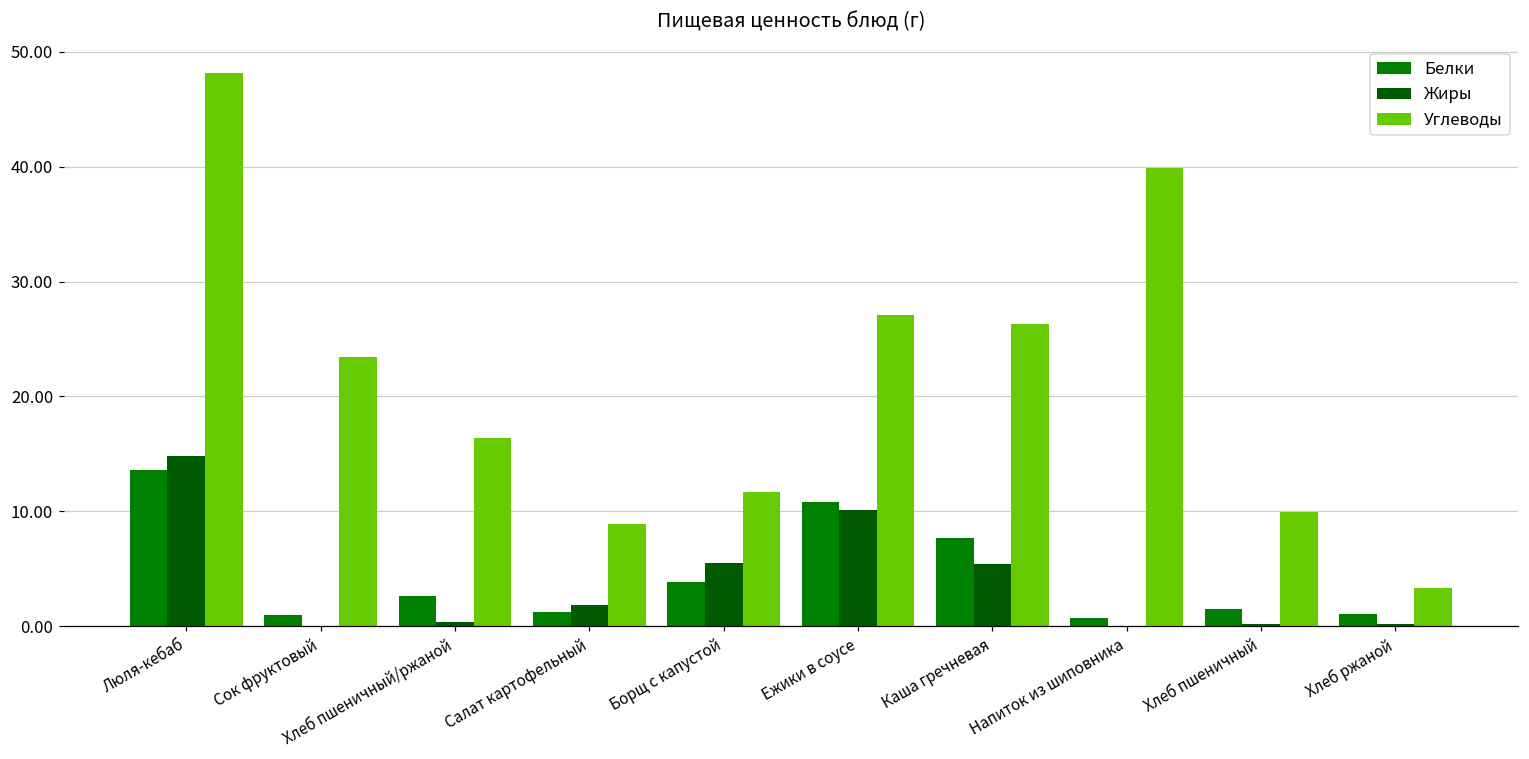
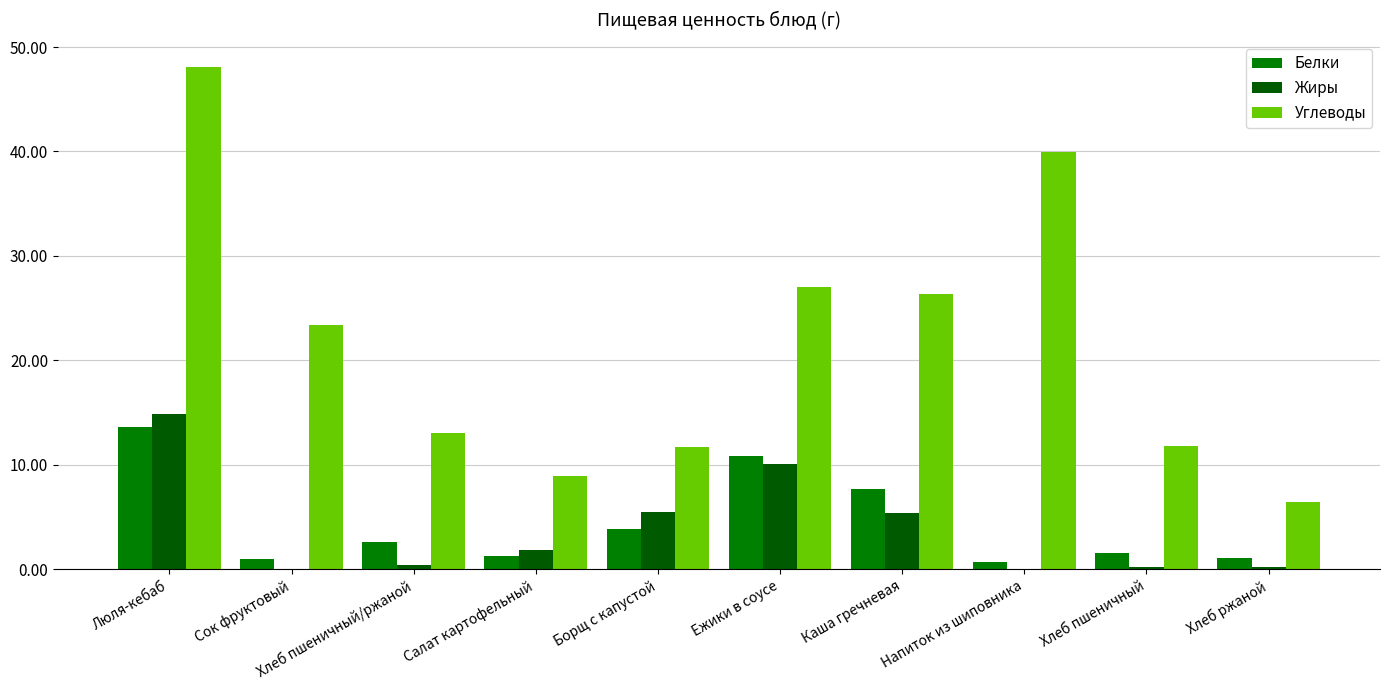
  {
    "Углеводы": {
      "Люля-кебаб": 48.1,
      "Сок фруктовый": 23.4,
-     "Хлеб пшеничный/ржаной": 16.4,
+     "Хлеб пшеничный/ржаной": 13.0,
      "Салат картофельный": 8.9,
      "Борщ с капустой": 11.7,
      "Ежики в соусе": 27.1,
      "Каша гречневая": 26.3,
      "Напиток из шиповника": 39.9,
-     "Хлеб пшеничный": 9.9,
-     "Хлеб ржаной": 3.3
+     "Хлеб пшеничный": 11.8,
+     "Хлеб ржаной": 6.4
    }
  }
